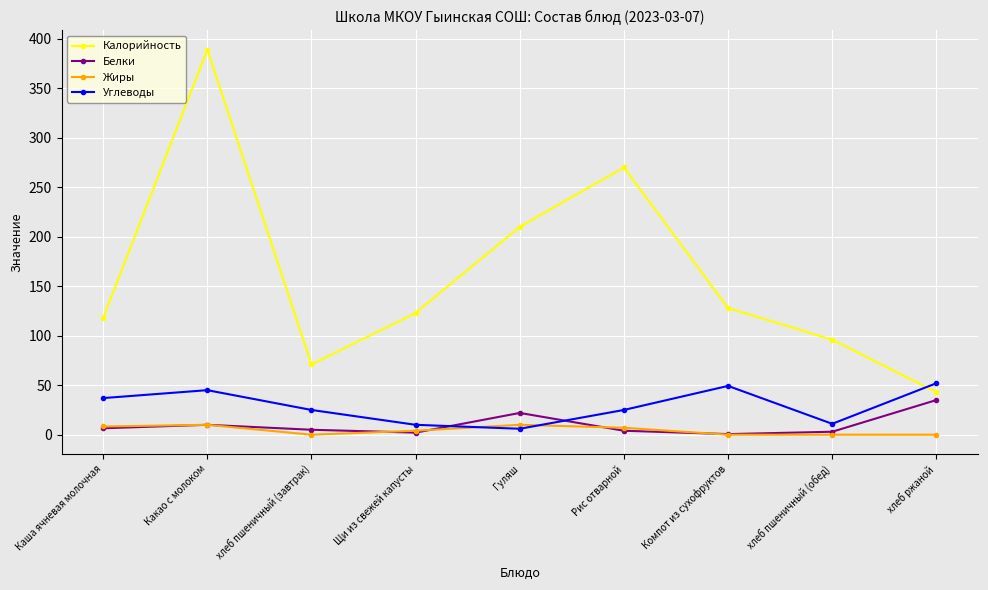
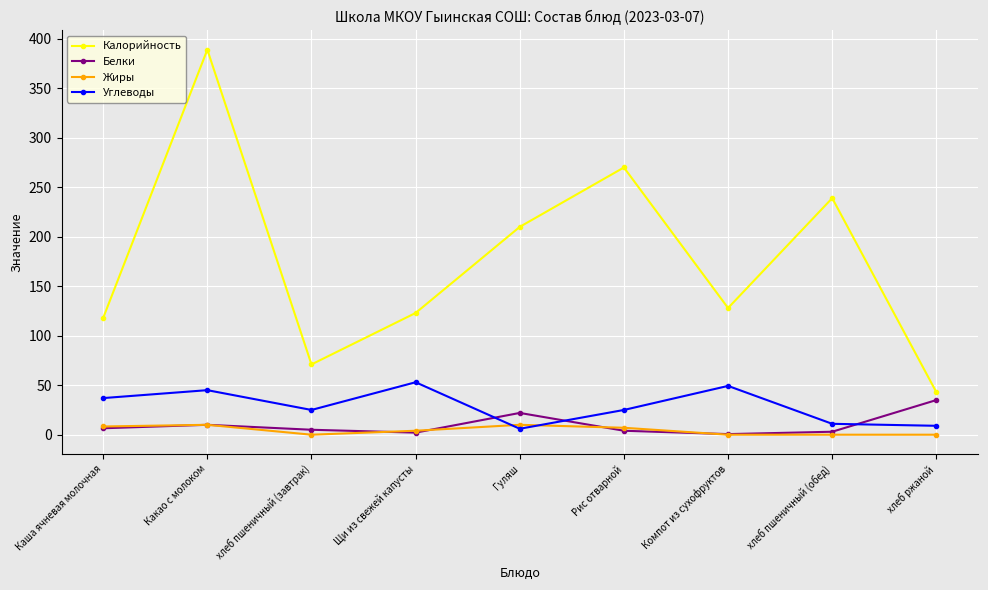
  {
    "Калорийность": {
      "Каша ячневая молочная": 120,
      "Какао с молоком": 390,
      "хлеб пшеничный (завтрак)": 70,
      "Щи из свежей капусты": 120,
      "Гуляш": 210,
      "Рис отварной": 270,
      "Компот из сухофруктов": 130,
-     "хлеб пшеничный (обед)": 100,
+     "хлеб пшеничный (обед)": 240,
      "хлеб ржаной": 40
    },
    "Белки": {
      "хлеб пшеничный (завтрак)": 10,
      "Гуляш": 20,
      "Рис отварной": 0,
      "хлеб пшеничный (обед)": 0,
      "хлеб ржаной": 40
    },
    "Жиры": {
      "хлеб пшеничный (завтрак)": 0,
      "Гуляш": 10,
      "Рис отварной": 10,
      "хлеб пшеничный (обед)": 0,
      "хлеб ржаной": 0
    },
    "Углеводы": {
      "Каша ячневая молочная": 40,
      "Какао с молоком": 50,
      "хлеб пшеничный (завтрак)": 30,
-     "Щи из свежей капусты": 10,
+     "Щи из свежей капусты": 50,
      "Гуляш": 10,
      "Рис отварной": 30,
      "Компот из сухофруктов": 50,
      "хлеб пшеничный (обед)": 10,
-     "хлеб ржаной": 50
+     "хлеб ржаной": 10
    }
  }
